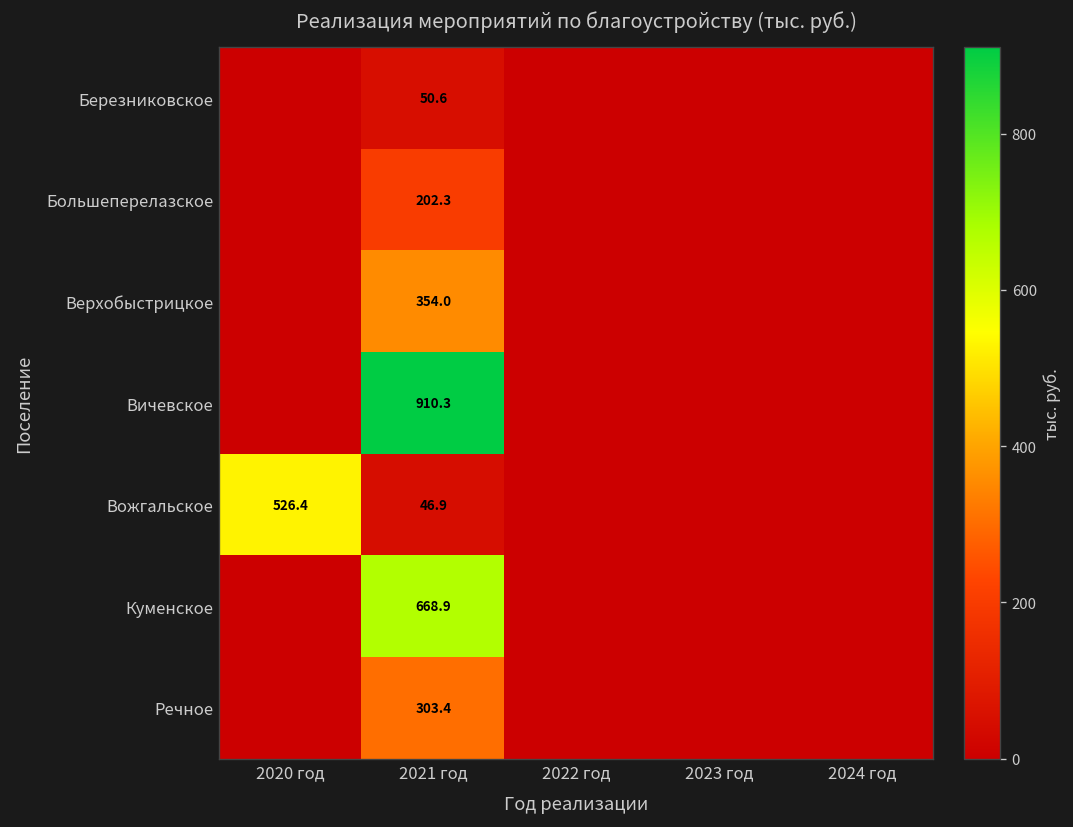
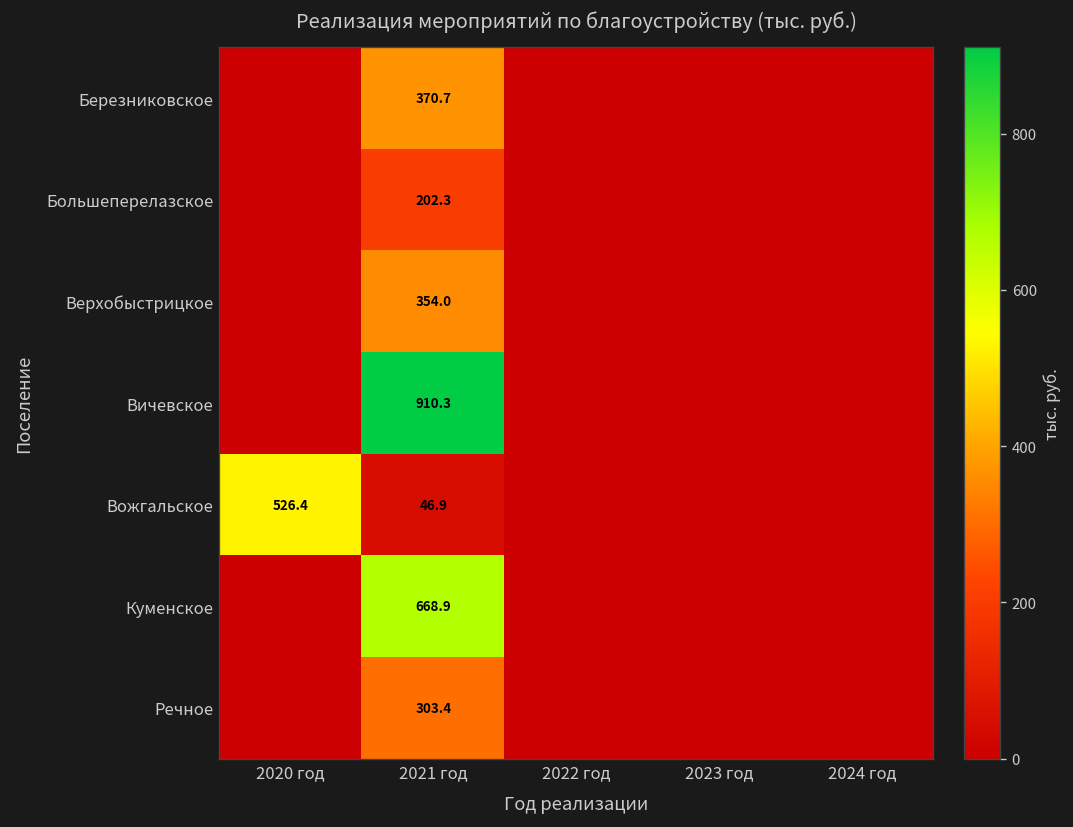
  {
    "Березниковское": {
-     "2021 год": 50.6
+     "2021 год": 370.7
    },
    "Большеперелазское": {
      "2021 год": 202.3
    },
    "Верхобыстрицкое": {
      "2021 год": 354.0
    },
    "Вичевское": {
      "2021 год": 910.3
    },
    "Вожгальское": {
      "2020 год": 526.4,
      "2021 год": 46.9
    },
    "Куменское": {
      "2021 год": 668.9
    },
    "Речное": {
      "2021 год": 303.4
    }
  }
